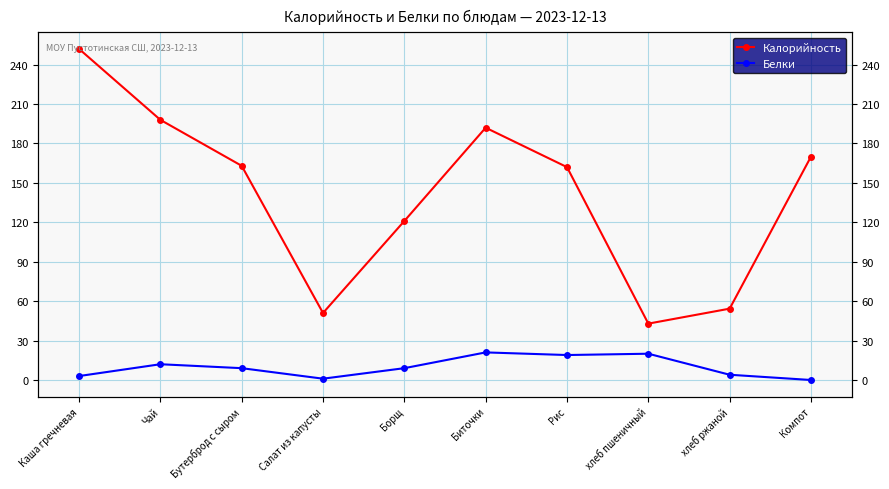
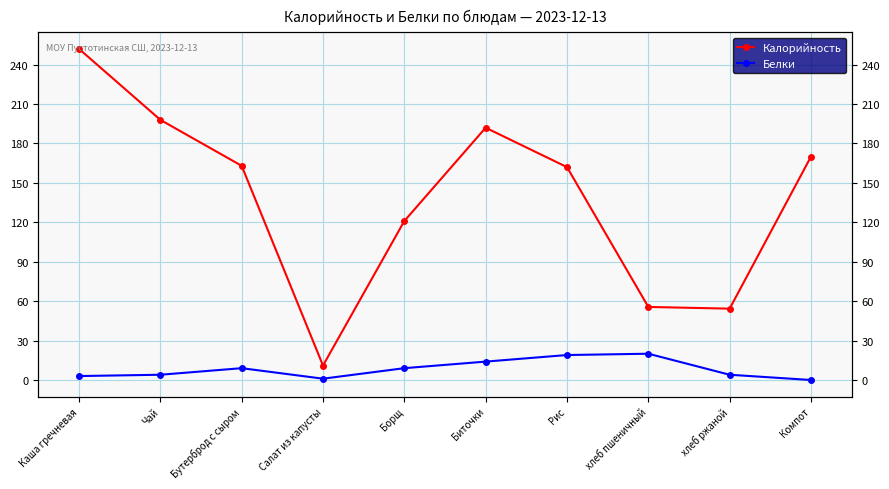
  {
    "Калорийность": {
      "Чай": 198,
      "Бутерброд с сыром": 163,
-     "Салат из капусты": 51,
+     "Салат из капусты": 11,
      "Борщ": 121,
      "Биточки": 192,
      "Рис": 162,
-     "хлеб пшеничный": 43,
+     "хлеб пшеничный": 56,
      "хлеб ржаной": 54,
      "Компот": 170
    },
    "Белки": {
      "Каша гречневая": 3,
-     "Чай": 12,
+     "Чай": 4,
      "Бутерброд с сыром": 9,
      "Салат из капусты": 1,
      "Борщ": 9,
-     "Биточки": 21,
+     "Биточки": 14,
      "Рис": 19,
      "хлеб пшеничный": 20,
      "хлеб ржаной": 4,
      "Компот": 0
    }
  }
